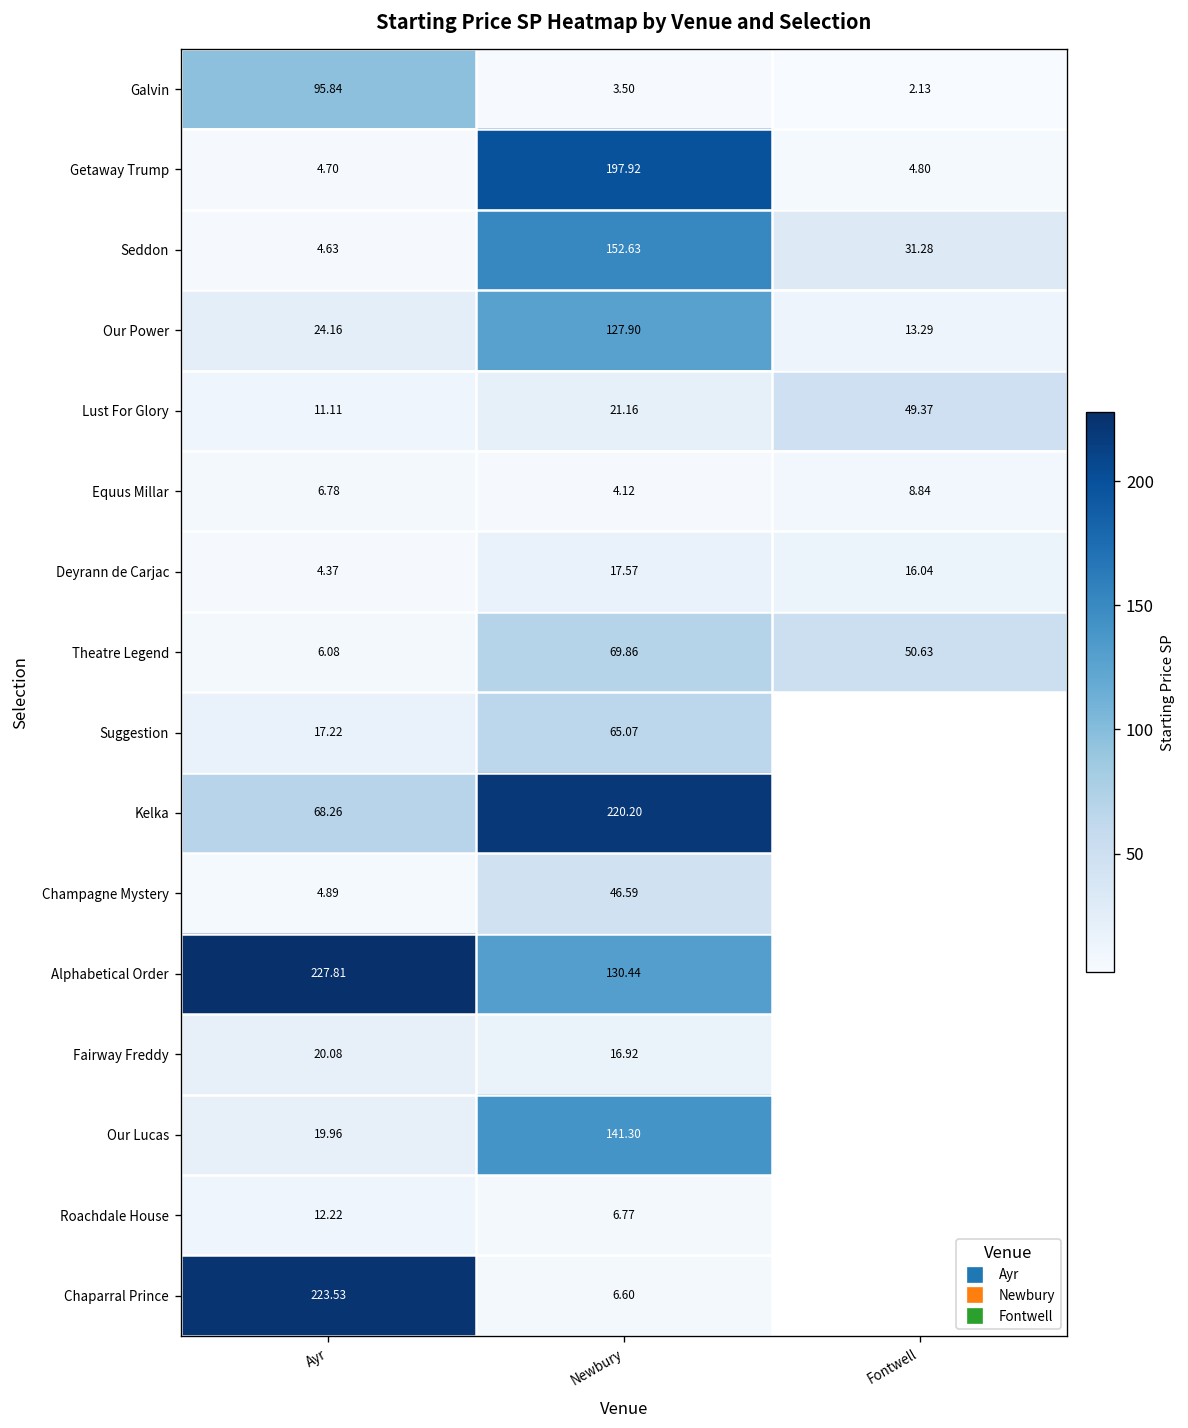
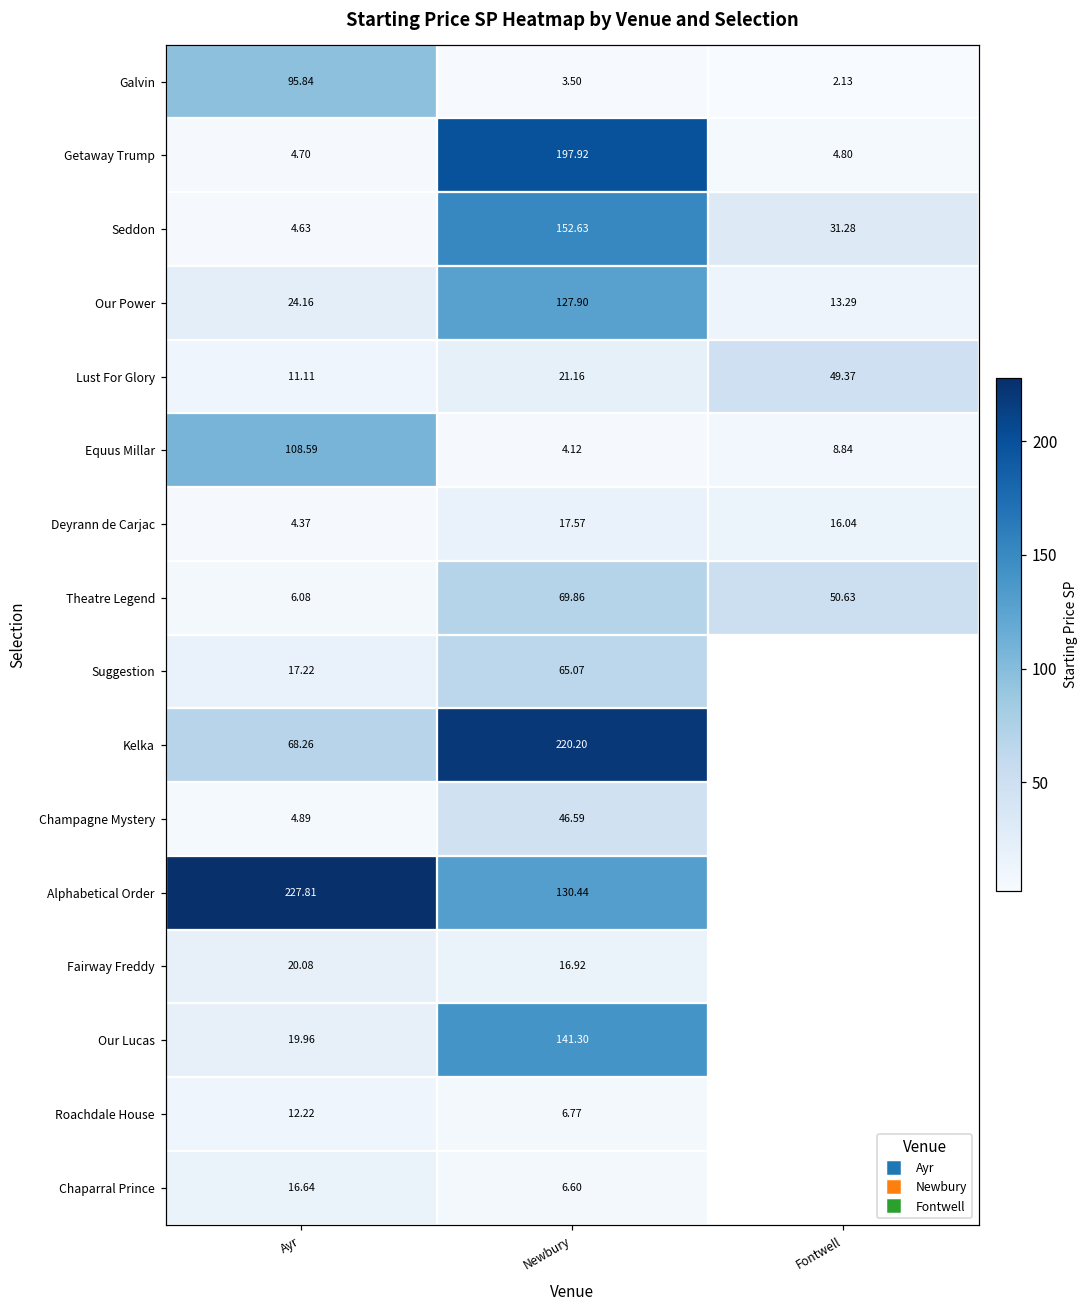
  {
    "Galvin": {
      "Ayr": 95.84,
      "Newbury": 3.50,
      "Fontwell": 2.13
    },
    "Getaway Trump": {
      "Ayr": 4.70,
      "Newbury": 197.92,
      "Fontwell": 4.80
    },
    "Seddon": {
      "Ayr": 4.63,
      "Newbury": 152.63,
      "Fontwell": 31.28
    },
    "Our Power": {
      "Ayr": 24.16,
      "Newbury": 127.90,
      "Fontwell": 13.29
    },
    "Lust For Glory": {
      "Ayr": 11.11,
      "Newbury": 21.16,
      "Fontwell": 49.37
    },
    "Equus Millar": {
-     "Ayr": 6.78,
+     "Ayr": 108.59,
      "Newbury": 4.12,
      "Fontwell": 8.84
    },
    "Deyrann de Carjac": {
      "Ayr": 4.37,
      "Newbury": 17.57,
      "Fontwell": 16.04
    },
    "Theatre Legend": {
      "Ayr": 6.08,
      "Newbury": 69.86,
      "Fontwell": 50.63
    },
    "Suggestion": {
      "Ayr": 17.22,
      "Newbury": 65.07
    },
    "Kelka": {
      "Ayr": 68.26,
      "Newbury": 220.20
    },
    "Champagne Mystery": {
      "Ayr": 4.89,
      "Newbury": 46.59
    },
    "Alphabetical Order": {
      "Ayr": 227.81,
      "Newbury": 130.44
    },
    "Fairway Freddy": {
      "Ayr": 20.08,
      "Newbury": 16.92
    },
    "Our Lucas": {
      "Ayr": 19.96,
      "Newbury": 141.30
    },
    "Roachdale House": {
      "Ayr": 12.22,
      "Newbury": 6.77
    },
    "Chaparral Prince": {
-     "Ayr": 223.53,
+     "Ayr": 16.64,
      "Newbury": 6.60
    }
  }
